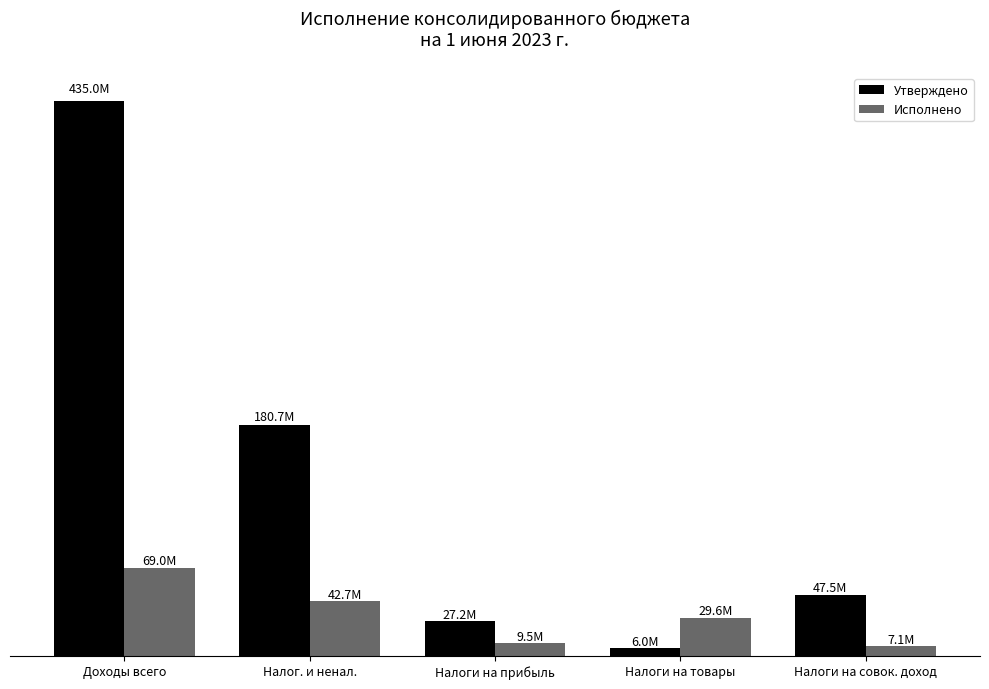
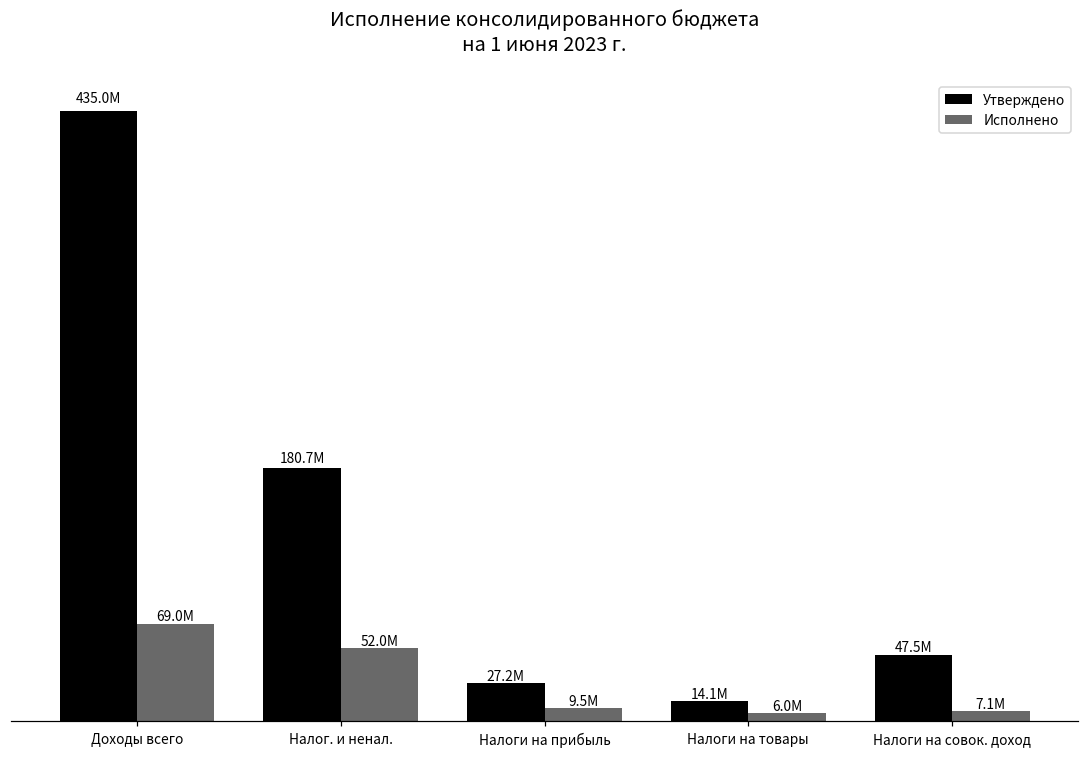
  {
    "Утверждено": {
      "Доходы всего": "435.0M",
      "Налог. и ненал.": "180.7M",
      "Налоги на прибыль": "27.2M",
-     "Налоги на товары": "6.0M",
+     "Налоги на товары": "14.1M",
      "Налоги на совок. доход": "47.5M"
    },
    "Исполнено": {
      "Доходы всего": "69.0M",
-     "Налог. и ненал.": "42.7M",
+     "Налог. и ненал.": "52.0M",
      "Налоги на прибыль": "9.5M",
-     "Налоги на товары": "29.6M",
+     "Налоги на товары": "6.0M",
      "Налоги на совок. доход": "7.1M"
    }
  }
